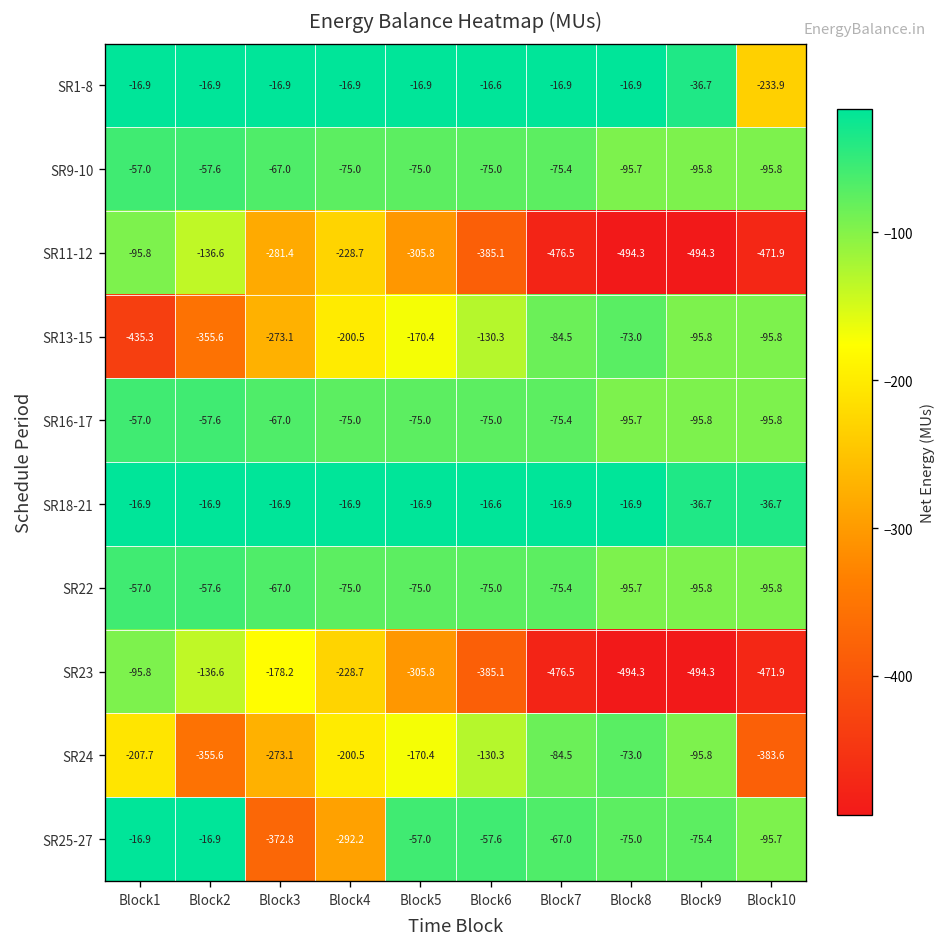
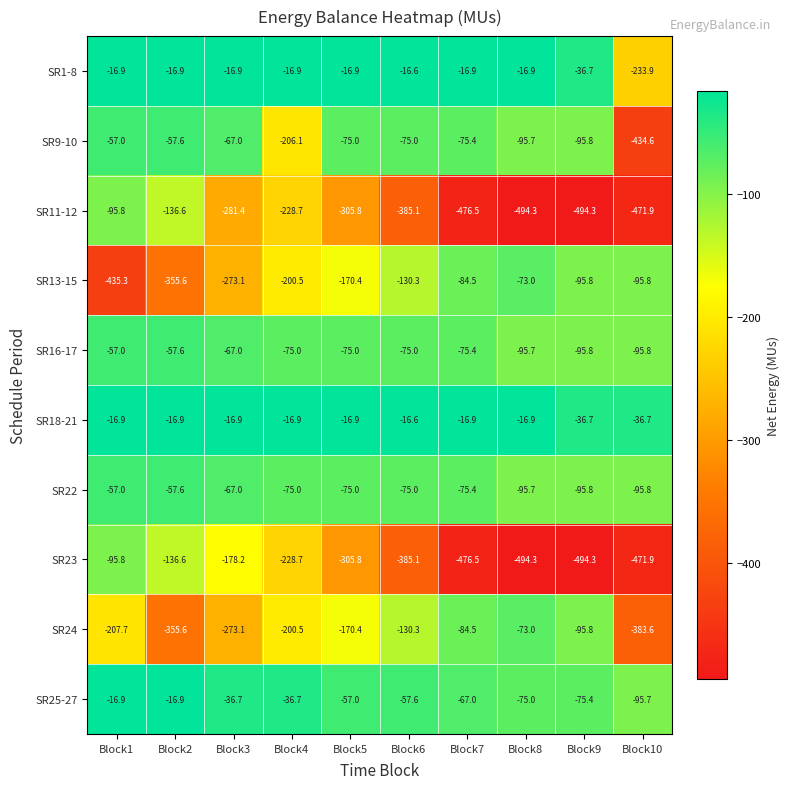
  {
    "SR1-8": {
      "Block1": -16.9,
      "Block2": -16.9,
      "Block3": -16.9,
      "Block4": -16.9,
      "Block5": -16.9,
      "Block6": -16.6,
      "Block7": -16.9,
      "Block8": -16.9,
      "Block9": -36.7,
      "Block10": -233.9
    },
    "SR9-10": {
      "Block1": -57.0,
      "Block2": -57.6,
      "Block3": -67.0,
-     "Block4": -75.0,
+     "Block4": -206.1,
      "Block5": -75.0,
      "Block6": -75.0,
      "Block7": -75.4,
      "Block8": -95.7,
      "Block9": -95.8,
-     "Block10": -95.8
+     "Block10": -434.6
    },
    "SR11-12": {
      "Block1": -95.8,
      "Block2": -136.6,
      "Block3": -281.4,
      "Block4": -228.7,
      "Block5": -305.8,
      "Block6": -385.1,
      "Block7": -476.5,
      "Block8": -494.3,
      "Block9": -494.3,
      "Block10": -471.9
    },
    "SR13-15": {
      "Block1": -435.3,
      "Block2": -355.6,
      "Block3": -273.1,
      "Block4": -200.5,
      "Block5": -170.4,
      "Block6": -130.3,
      "Block7": -84.5,
      "Block8": -73.0,
      "Block9": -95.8,
      "Block10": -95.8
    },
    "SR16-17": {
      "Block1": -57.0,
      "Block2": -57.6,
      "Block3": -67.0,
      "Block4": -75.0,
      "Block5": -75.0,
      "Block6": -75.0,
      "Block7": -75.4,
      "Block8": -95.7,
      "Block9": -95.8,
      "Block10": -95.8
    },
    "SR18-21": {
      "Block1": -16.9,
      "Block2": -16.9,
      "Block3": -16.9,
      "Block4": -16.9,
      "Block5": -16.9,
      "Block6": -16.6,
      "Block7": -16.9,
      "Block8": -16.9,
      "Block9": -36.7,
      "Block10": -36.7
    },
    "SR22": {
      "Block1": -57.0,
      "Block2": -57.6,
      "Block3": -67.0,
      "Block4": -75.0,
      "Block5": -75.0,
      "Block6": -75.0,
      "Block7": -75.4,
      "Block8": -95.7,
      "Block9": -95.8,
      "Block10": -95.8
    },
    "SR23": {
      "Block1": -95.8,
      "Block2": -136.6,
      "Block3": -178.2,
      "Block4": -228.7,
      "Block5": -305.8,
      "Block6": -385.1,
      "Block7": -476.5,
      "Block8": -494.3,
      "Block9": -494.3,
      "Block10": -471.9
    },
    "SR24": {
      "Block1": -207.7,
      "Block2": -355.6,
      "Block3": -273.1,
      "Block4": -200.5,
      "Block5": -170.4,
      "Block6": -130.3,
      "Block7": -84.5,
      "Block8": -73.0,
      "Block9": -95.8,
      "Block10": -383.6
    },
    "SR25-27": {
      "Block1": -16.9,
      "Block2": -16.9,
-     "Block3": -372.8,
-     "Block4": -292.2,
+     "Block3": -36.7,
+     "Block4": -36.7,
      "Block5": -57.0,
      "Block6": -57.6,
      "Block7": -67.0,
      "Block8": -75.0,
      "Block9": -75.4,
      "Block10": -95.7
    }
  }
